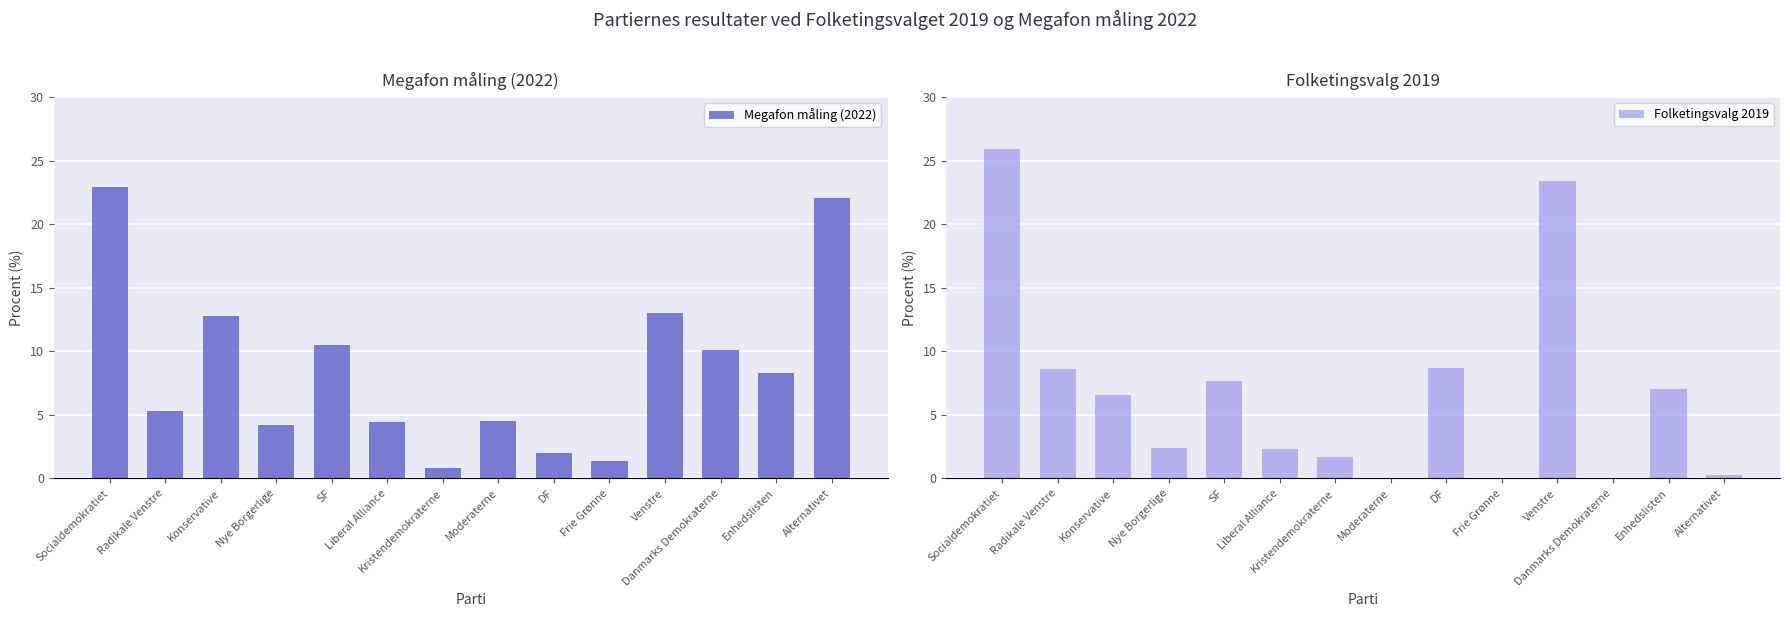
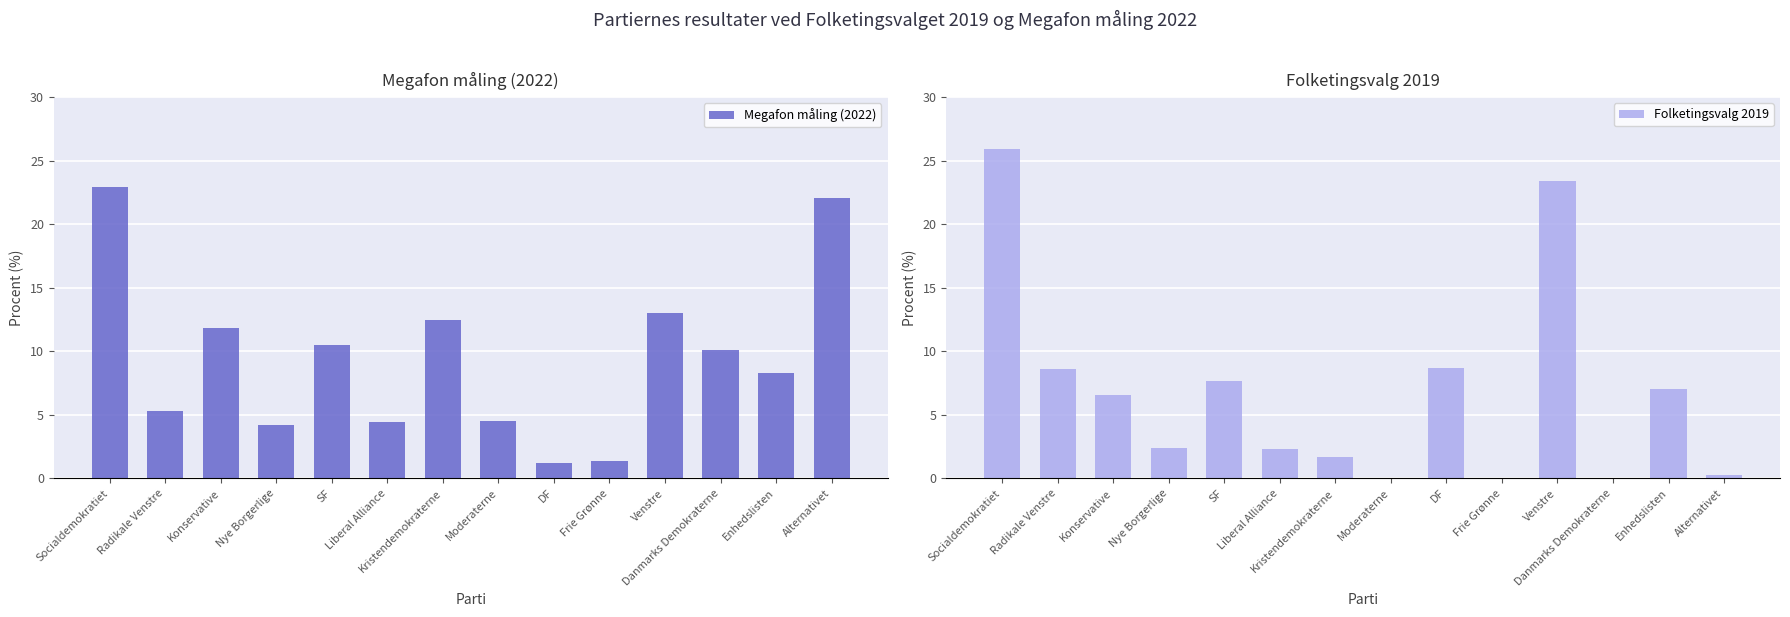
  {
    "Megafon måling (2022)": {
      "Socialdemokratiet": 22.9,
      "Radikale Venstre": 5.3,
-     "Konservative": 12.8,
+     "Konservative": 11.8,
      "Nye Borgerlige": 4.2,
      "SF": 10.5,
      "Liberal Alliance": 4.4,
-     "Kristendemokraterne": 0.8,
+     "Kristendemokraterne": 12.5,
      "Moderaterne": 4.5,
-     "DF": 2.0,
+     "DF": 1.2,
      "Frie Grønne": 1.4,
      "Venstre": 13.0,
      "Danmarks Demokraterne": 10.1,
      "Enhedslisten": 8.3,
      "Alternativet": 22.1
    },
    "Folketingsvalg 2019": {
      "Socialdemokratiet": 25.9,
      "Radikale Venstre": 8.6,
      "Konservative": 6.6,
      "Nye Borgerlige": 2.4,
      "SF": 7.7,
      "Liberal Alliance": 2.3,
      "Kristendemokraterne": 1.7,
      "Moderaterne": 0.0,
      "DF": 8.7,
      "Frie Grønne": 0.0,
      "Venstre": 23.4,
      "Danmarks Demokraterne": 0.0,
      "Enhedslisten": 7.0,
      "Alternativet": 0.3
    }
  }
